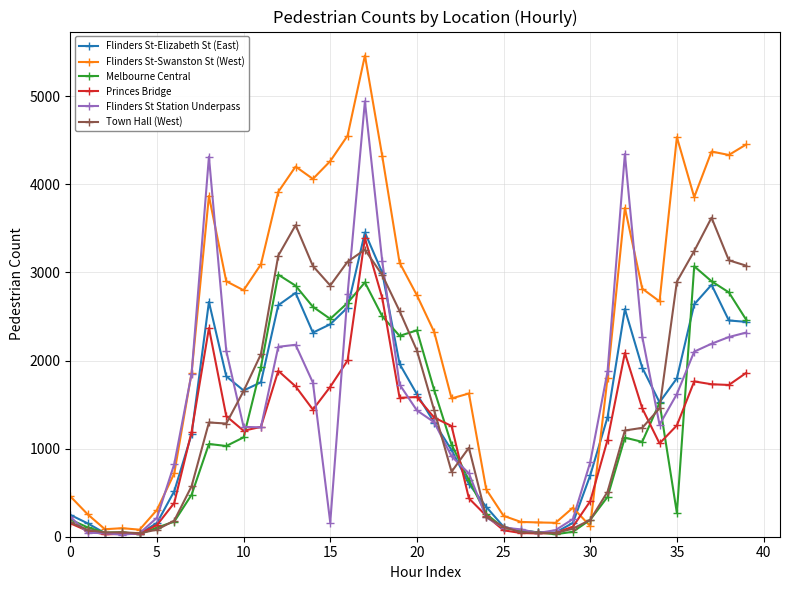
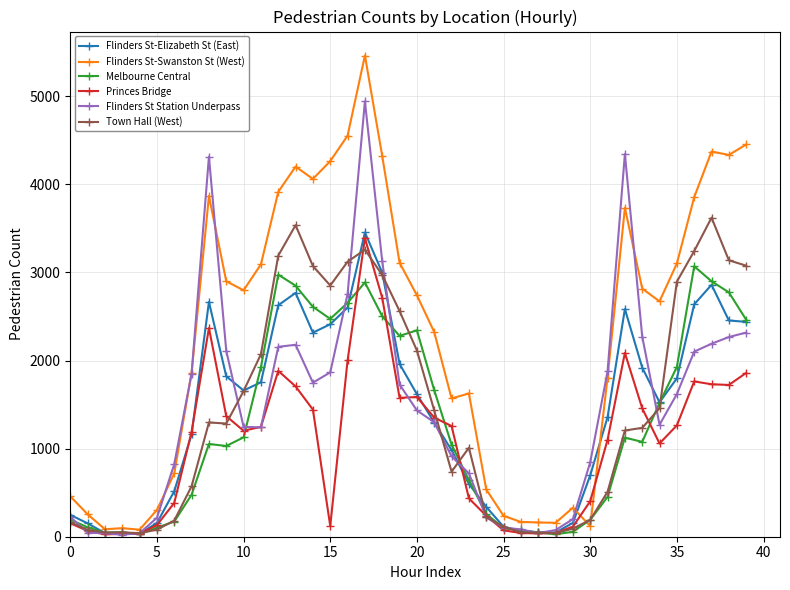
  {
    "Flinders St-Elizabeth St (East)": {
      "15": 2400,
      "20": 1600,
      "30": 700,
      "35": 1800
    },
    "Flinders St-Swanston St (West)": {
      "0": 500,
      "5": 300,
      "10": 2800,
      "15": 4300,
      "20": 2700,
      "25": 200,
      "30": 100,
-     "35": 4500
+     "35": 3100
    },
    "Melbourne Central": {
      "0": 200,
      "10": 1100,
      "15": 2500,
      "20": 2300,
-     "35": 300
+     "35": 1900
    },
    "Princes Bridge": {
      "10": 1200,
-     "15": 1700,
+     "15": 100,
      "20": 1600,
      "30": 400,
      "35": 1300
    },
    "Flinders St Station Underpass": {
      "5": 200,
      "10": 1200,
-     "15": 200,
+     "15": 1900,
      "20": 1400,
      "30": 800,
      "35": 1600
    },
    "Town Hall (West)": {
      "15": 2900,
      "20": 2100,
      "35": 2900
    }
  }
